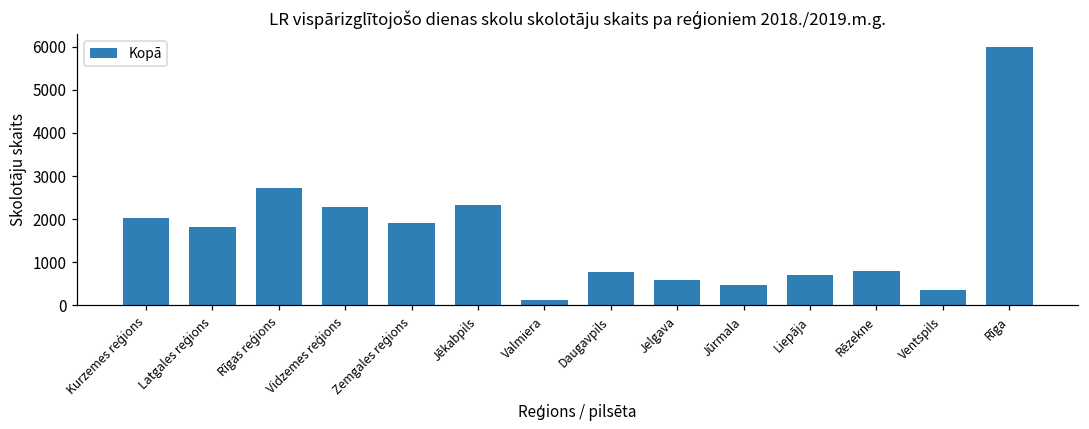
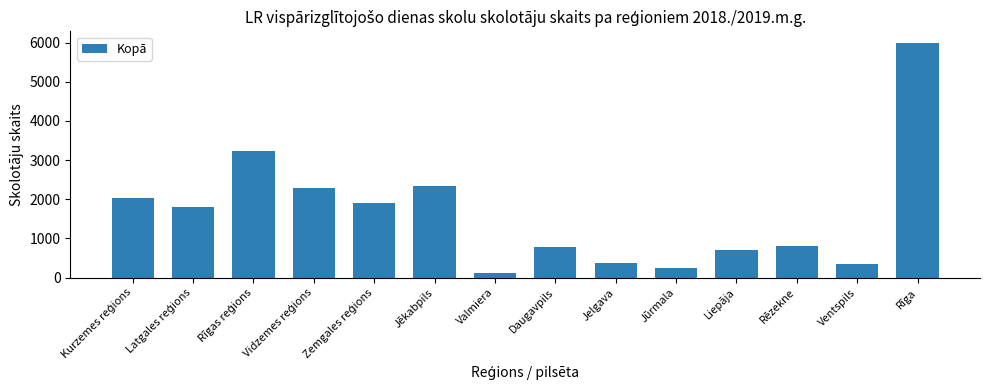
  {
    "Kurzemes reģions": 2000,
    "Latgales reģions": 1800,
-   "Rīgas reģions": 2700,
+   "Rīgas reģions": 3200,
    "Vidzemes reģions": 2300,
    "Zemgales reģions": 1900,
    "Jēkabpils": 2300,
    "Valmiera": 100,
    "Daugavpils": 800,
-   "Jelgava": 600,
-   "Jūrmala": 500,
+   "Jelgava": 400,
+   "Jūrmala": 200,
    "Liepāja": 700,
    "Rēzekne": 800,
    "Ventspils": 400,
    "Rīga": 6000
  }
